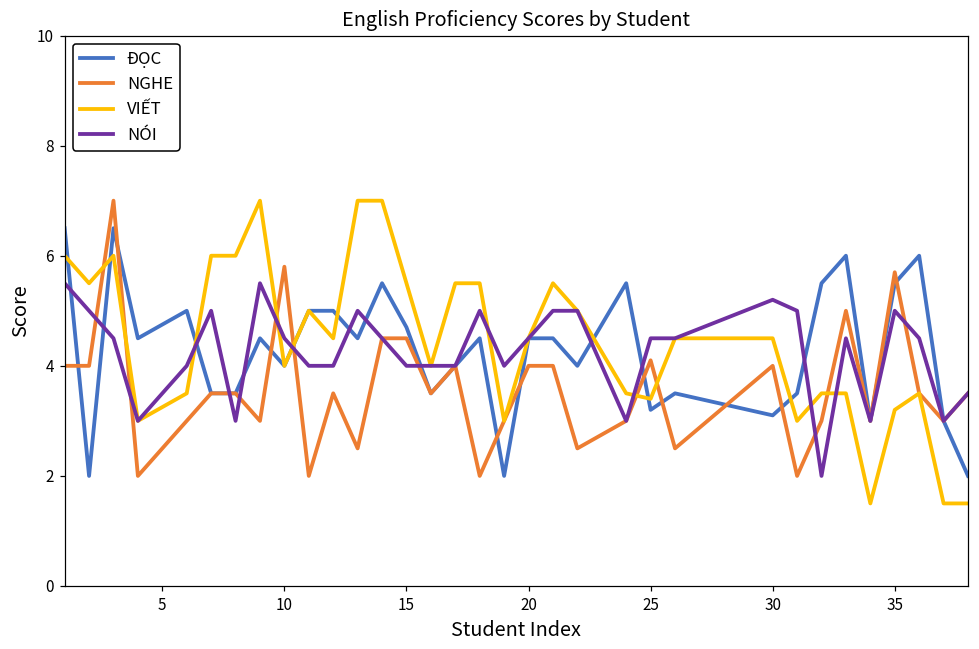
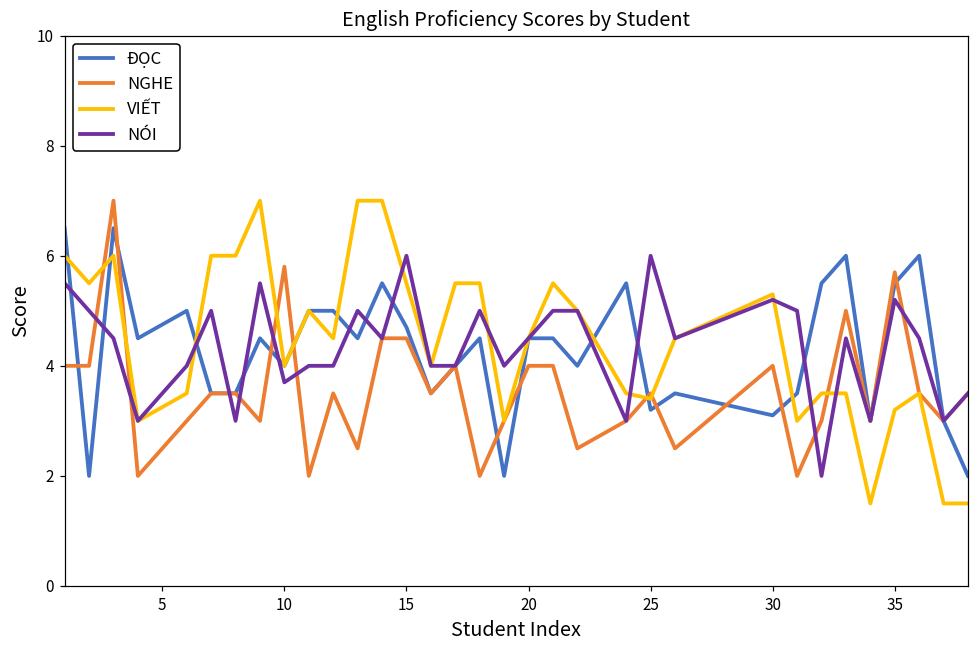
  {
    "ĐỌC": {
      "15": 4.7,
      "25": 3.2,
      "30": 3.1,
      "35": 5.5
    },
    "NGHE": {
      "10": 5.8,
      "15": 4.5,
      "20": 4.0,
-     "25": 4.1,
+     "25": 3.5,
      "30": 4.0,
      "35": 5.7
    },
    "VIẾT": {
      "15": 5.5,
      "25": 3.4,
-     "30": 4.5,
+     "30": 5.3,
      "35": 3.2
    },
    "NÓI": {
-     "10": 4.5,
-     "15": 4,
-     "25": 4.5,
+     "10": 3.7,
+     "15": 6,
+     "25": 6.0,
      "30": 5.2,
-     "35": 5.0
+     "35": 5.2
    }
  }
